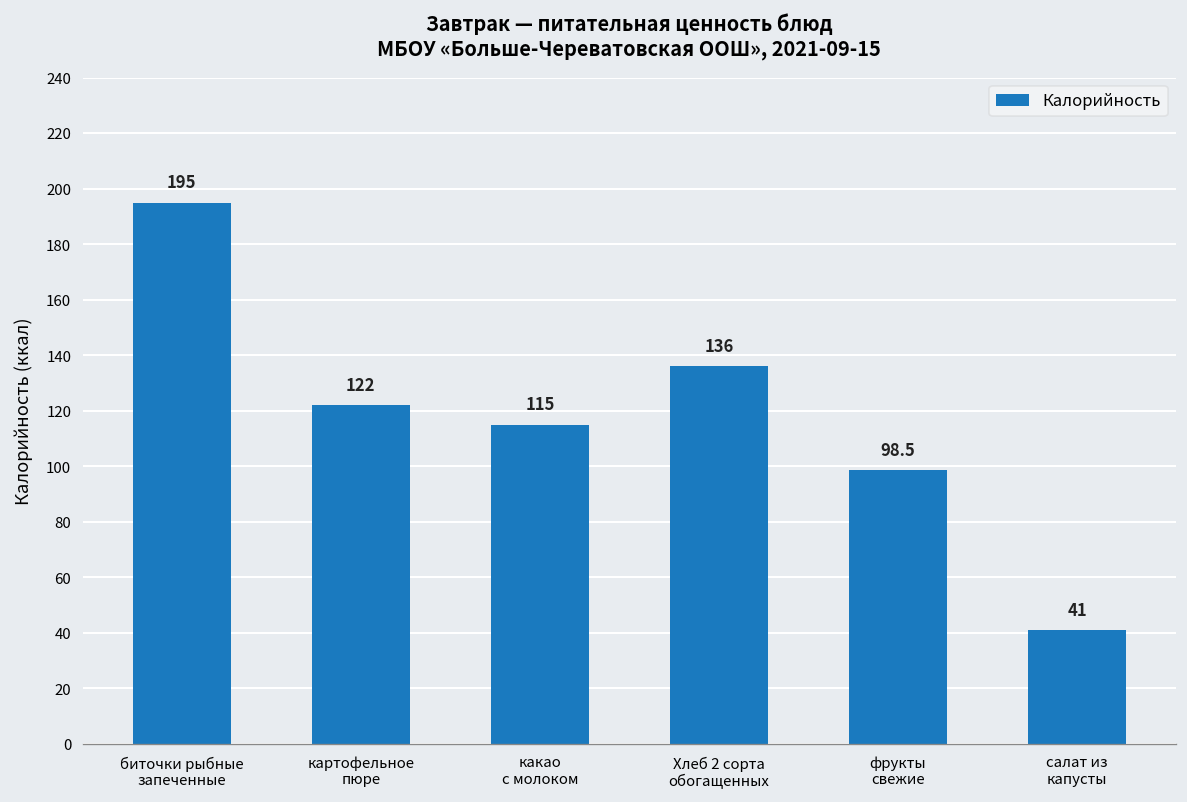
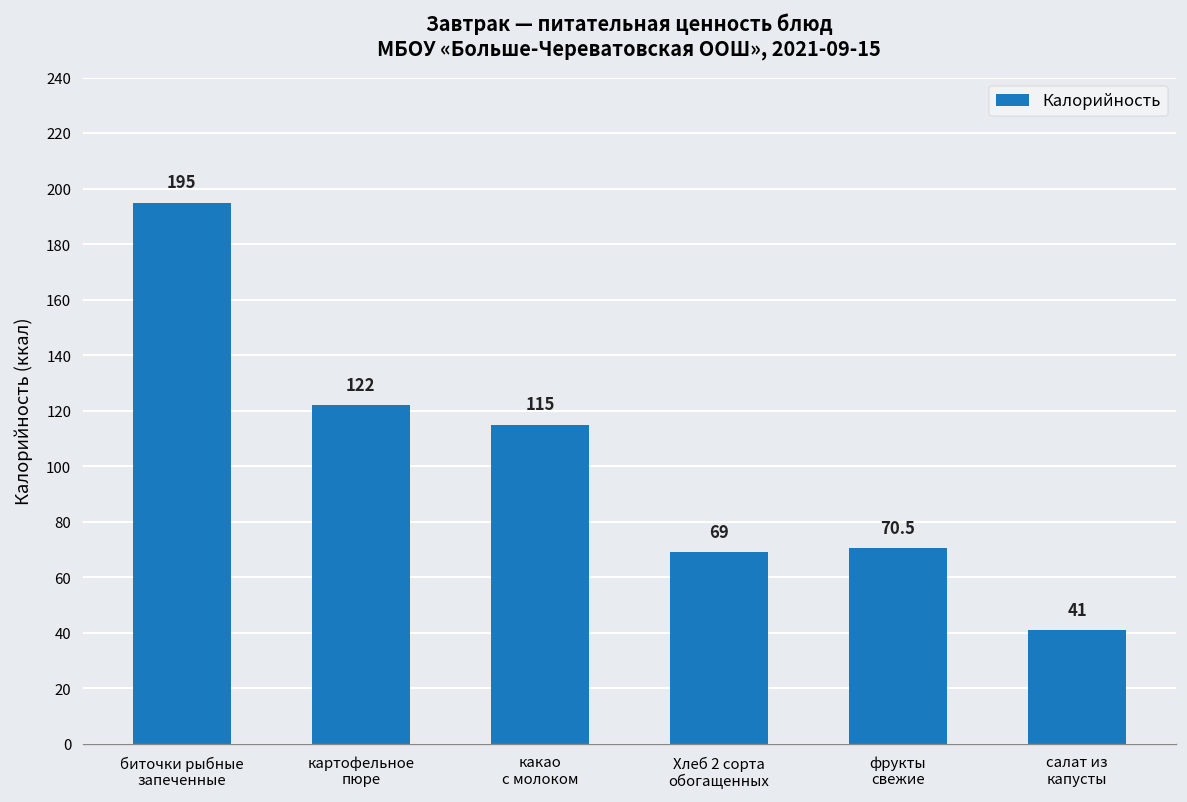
  {
    "биточки рыбные запеченные": 195,
    "картофельное пюре": 122,
    "какао с молоком": 115,
-   "Хлеб 2 сорта обогащенных": 136,
-   "фрукты свежие": 98.5,
+   "Хлеб 2 сорта обогащенных": 69,
+   "фрукты свежие": 70.5,
    "салат из капусты": 41
  }
